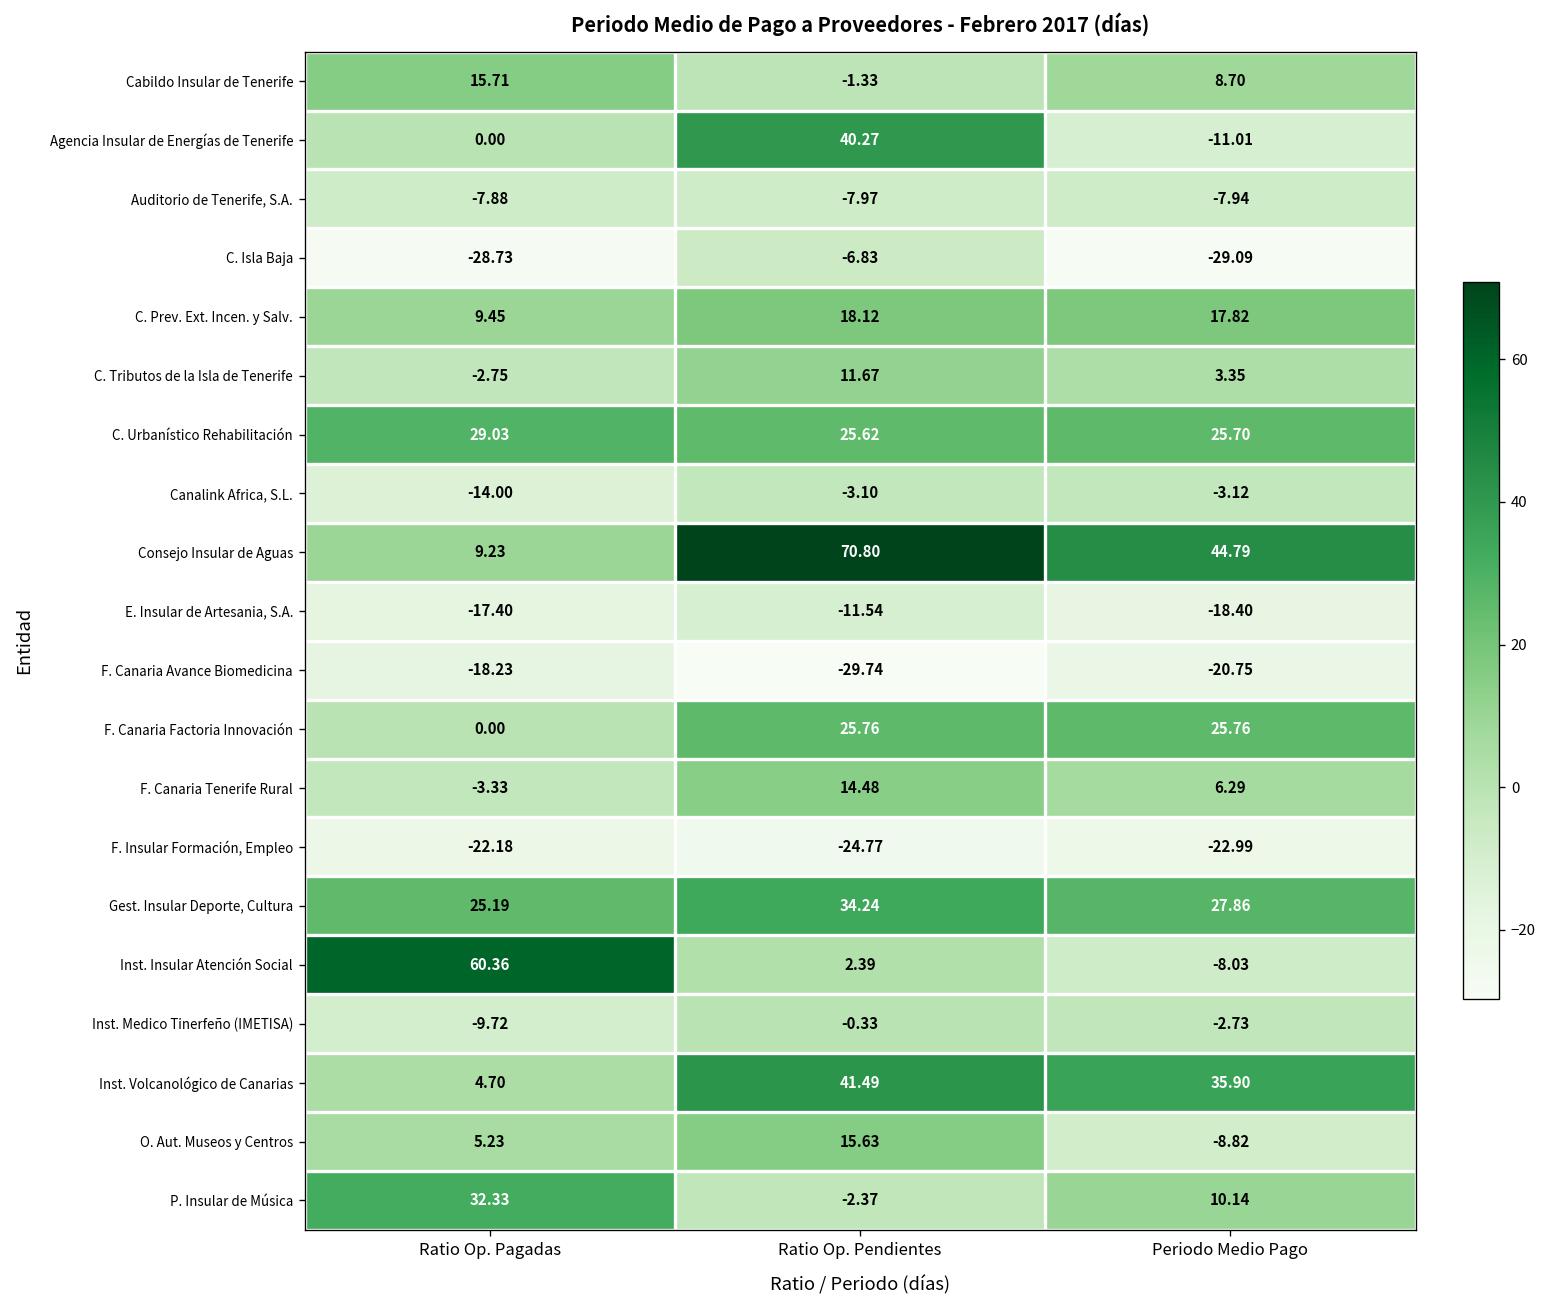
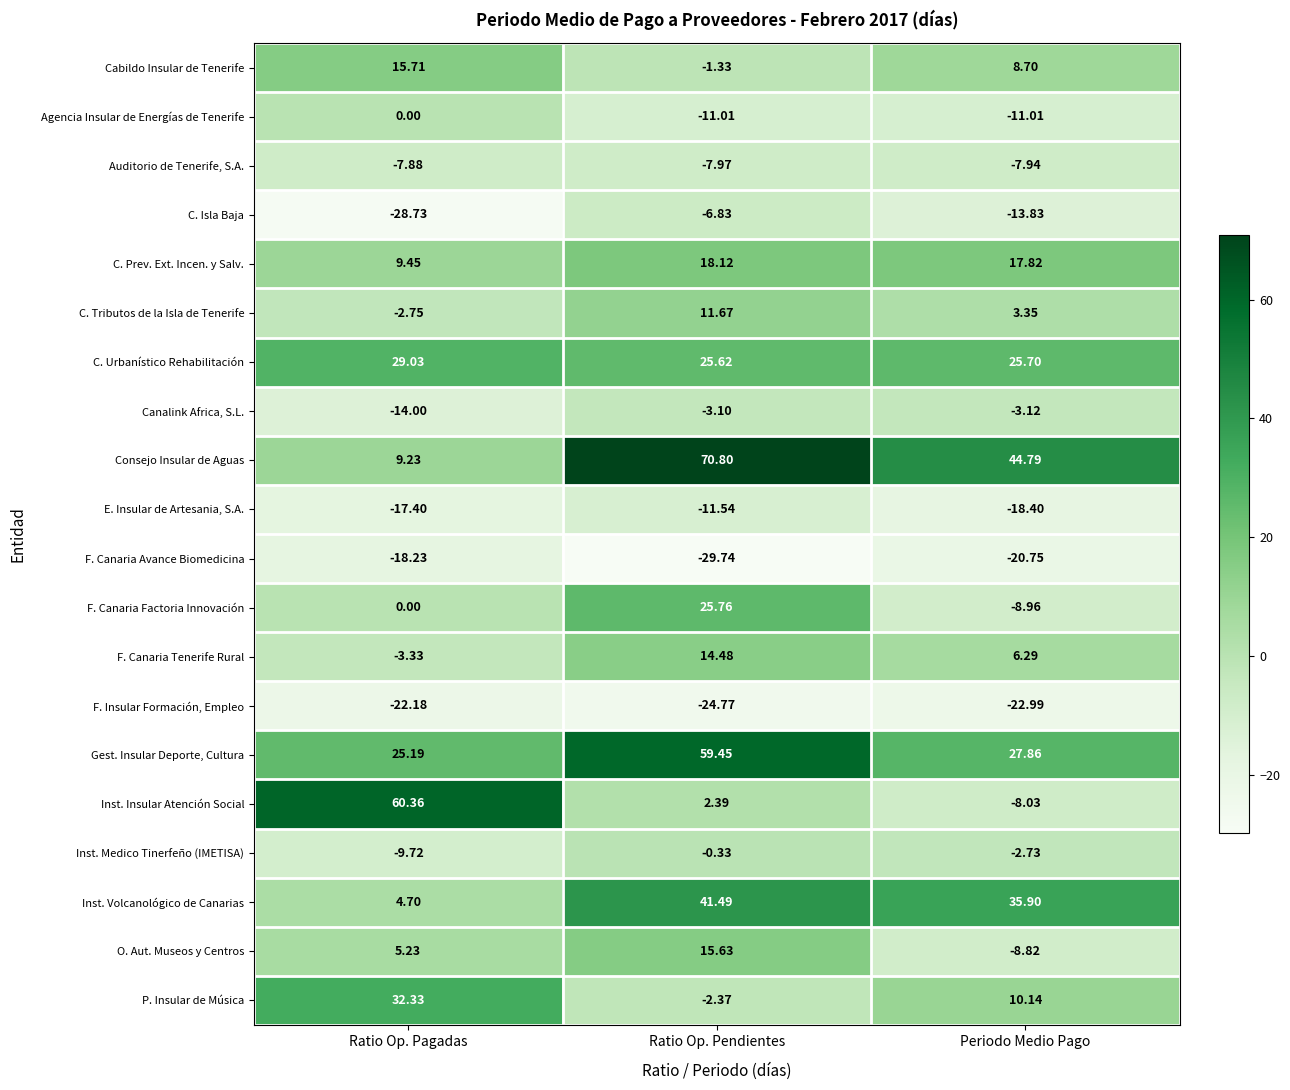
  {
    "Cabildo Insular de Tenerife": {
      "Ratio Op. Pagadas": 15.71,
      "Ratio Op. Pendientes": -1.33,
      "Periodo Medio Pago": 8.70
    },
    "Agencia Insular de Energías de Tenerife": {
      "Ratio Op. Pagadas": 0.00,
-     "Ratio Op. Pendientes": 40.27,
+     "Ratio Op. Pendientes": -11.01,
      "Periodo Medio Pago": -11.01
    },
    "Auditorio de Tenerife, S.A.": {
      "Ratio Op. Pagadas": -7.88,
      "Ratio Op. Pendientes": -7.97,
      "Periodo Medio Pago": -7.94
    },
    "C. Isla Baja": {
      "Ratio Op. Pagadas": -28.73,
      "Ratio Op. Pendientes": -6.83,
-     "Periodo Medio Pago": -29.09
+     "Periodo Medio Pago": -13.83
    },
    "C. Prev. Ext. Incen. y Salv.": {
      "Ratio Op. Pagadas": 9.45,
      "Ratio Op. Pendientes": 18.12,
      "Periodo Medio Pago": 17.82
    },
    "C. Tributos de la Isla de Tenerife": {
      "Ratio Op. Pagadas": -2.75,
      "Ratio Op. Pendientes": 11.67,
      "Periodo Medio Pago": 3.35
    },
    "C. Urbanístico Rehabilitación": {
      "Ratio Op. Pagadas": 29.03,
      "Ratio Op. Pendientes": 25.62,
      "Periodo Medio Pago": 25.70
    },
    "Canalink Africa, S.L.": {
      "Ratio Op. Pagadas": -14.00,
      "Ratio Op. Pendientes": -3.10,
      "Periodo Medio Pago": -3.12
    },
    "Consejo Insular de Aguas": {
      "Ratio Op. Pagadas": 9.23,
      "Ratio Op. Pendientes": 70.80,
      "Periodo Medio Pago": 44.79
    },
    "E. Insular de Artesania, S.A.": {
      "Ratio Op. Pagadas": -17.40,
      "Ratio Op. Pendientes": -11.54,
      "Periodo Medio Pago": -18.40
    },
    "F. Canaria Avance Biomedicina": {
      "Ratio Op. Pagadas": -18.23,
      "Ratio Op. Pendientes": -29.74,
      "Periodo Medio Pago": -20.75
    },
    "F. Canaria Factoria Innovación": {
      "Ratio Op. Pagadas": 0.00,
      "Ratio Op. Pendientes": 25.76,
-     "Periodo Medio Pago": 25.76
+     "Periodo Medio Pago": -8.96
    },
    "F. Canaria Tenerife Rural": {
      "Ratio Op. Pagadas": -3.33,
      "Ratio Op. Pendientes": 14.48,
      "Periodo Medio Pago": 6.29
    },
    "F. Insular Formación, Empleo": {
      "Ratio Op. Pagadas": -22.18,
      "Ratio Op. Pendientes": -24.77,
      "Periodo Medio Pago": -22.99
    },
    "Gest. Insular Deporte, Cultura": {
      "Ratio Op. Pagadas": 25.19,
-     "Ratio Op. Pendientes": 34.24,
+     "Ratio Op. Pendientes": 59.45,
      "Periodo Medio Pago": 27.86
    },
    "Inst. Insular Atención Social": {
      "Ratio Op. Pagadas": 60.36,
      "Ratio Op. Pendientes": 2.39,
      "Periodo Medio Pago": -8.03
    },
    "Inst. Medico Tinerfeño (IMETISA)": {
      "Ratio Op. Pagadas": -9.72,
      "Ratio Op. Pendientes": -0.33,
      "Periodo Medio Pago": -2.73
    },
    "Inst. Volcanológico de Canarias": {
      "Ratio Op. Pagadas": 4.70,
      "Ratio Op. Pendientes": 41.49,
      "Periodo Medio Pago": 35.90
    },
    "O. Aut. Museos y Centros": {
      "Ratio Op. Pagadas": 5.23,
      "Ratio Op. Pendientes": 15.63,
      "Periodo Medio Pago": -8.82
    },
    "P. Insular de Música": {
      "Ratio Op. Pagadas": 32.33,
      "Ratio Op. Pendientes": -2.37,
      "Periodo Medio Pago": 10.14
    }
  }
